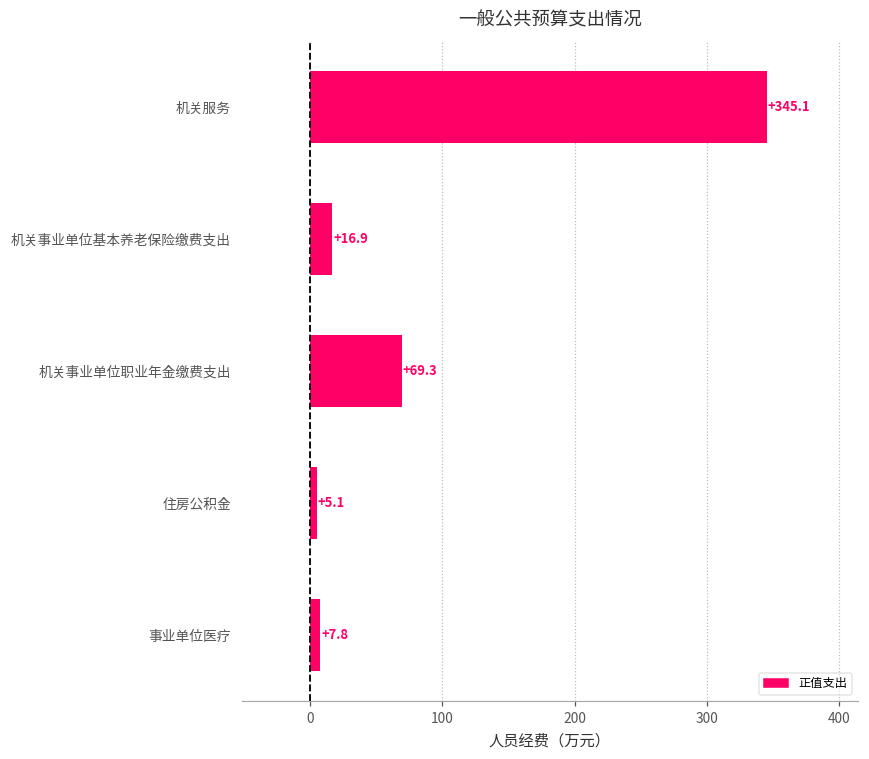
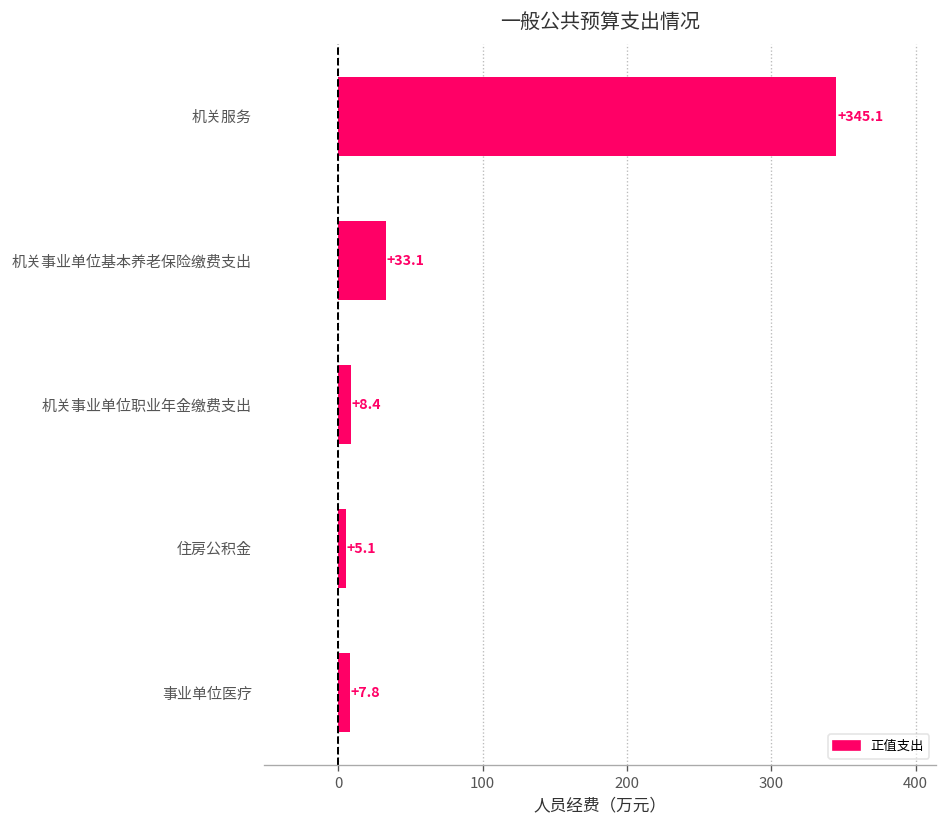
  {
    "机关服务": "+345.1",
-   "机关事业单位基本养老保险缴费支出": "+16.9",
-   "机关事业单位职业年金缴费支出": "+69.3",
+   "机关事业单位基本养老保险缴费支出": "+33.1",
+   "机关事业单位职业年金缴费支出": "+8.4",
    "住房公积金": "+5.1",
    "事业单位医疗": "+7.8"
  }
